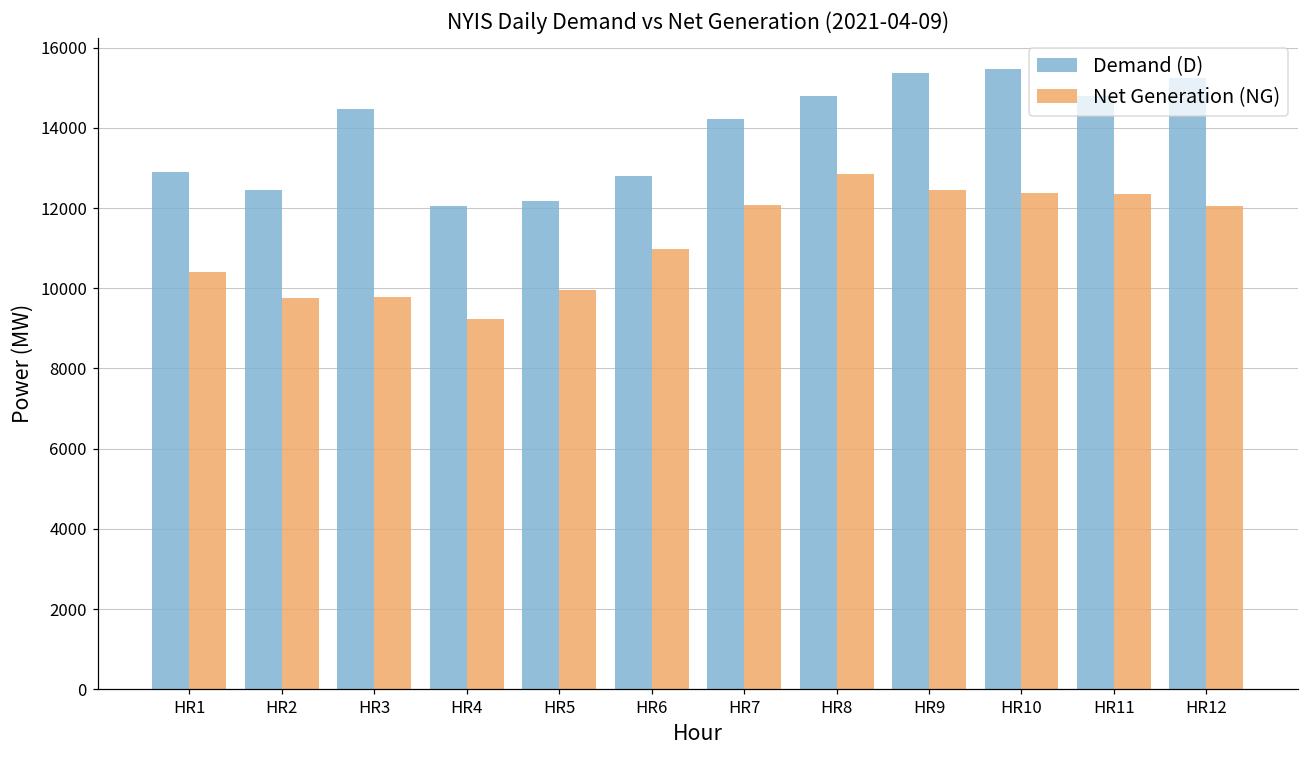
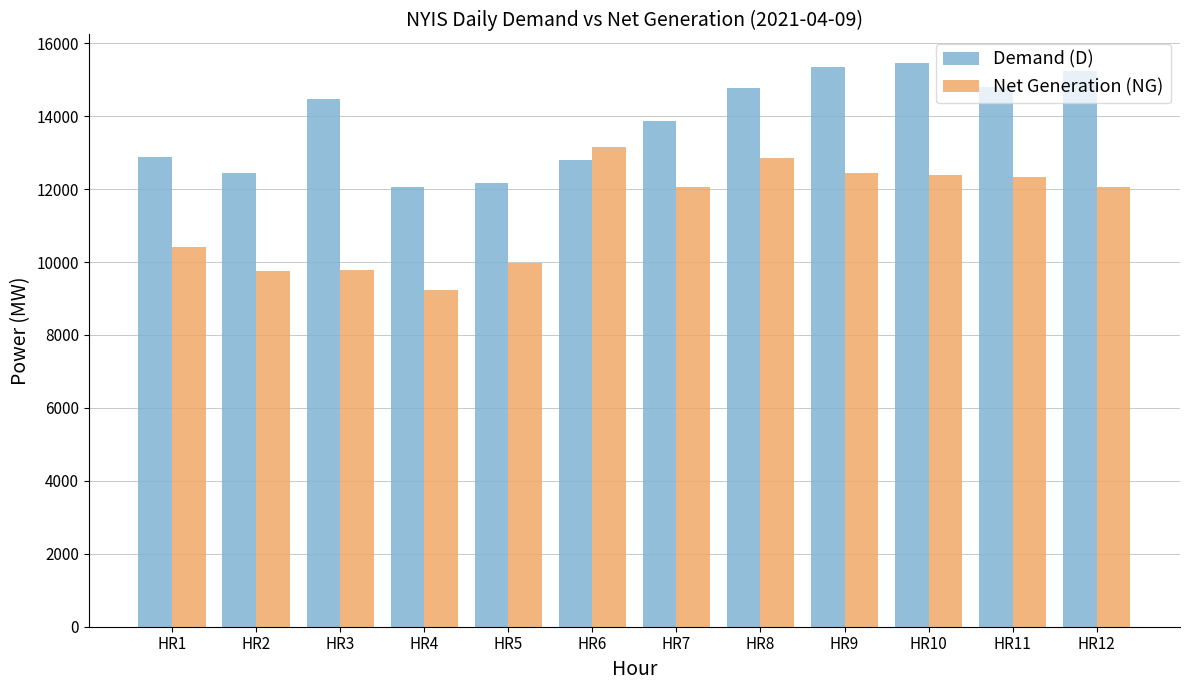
  {
    "Demand (D)": {
      "HR1": 12900,
      "HR2": 12400,
      "HR3": 14500,
      "HR4": 12000,
      "HR5": 12200,
      "HR6": 12800,
-     "HR7": 14200,
+     "HR7": 13900,
      "HR8": 14800,
      "HR9": 15400,
      "HR10": 15500
    },
    "Net Generation (NG)": {
      "HR1": 10400,
      "HR2": 9800,
      "HR3": 9800,
      "HR4": 9200,
      "HR5": 10000,
-     "HR6": 11000,
+     "HR6": 13200,
      "HR7": 12100,
      "HR8": 12800,
      "HR9": 12400,
      "HR10": 12400,
      "HR11": 12300,
      "HR12": 12100
    }
  }
